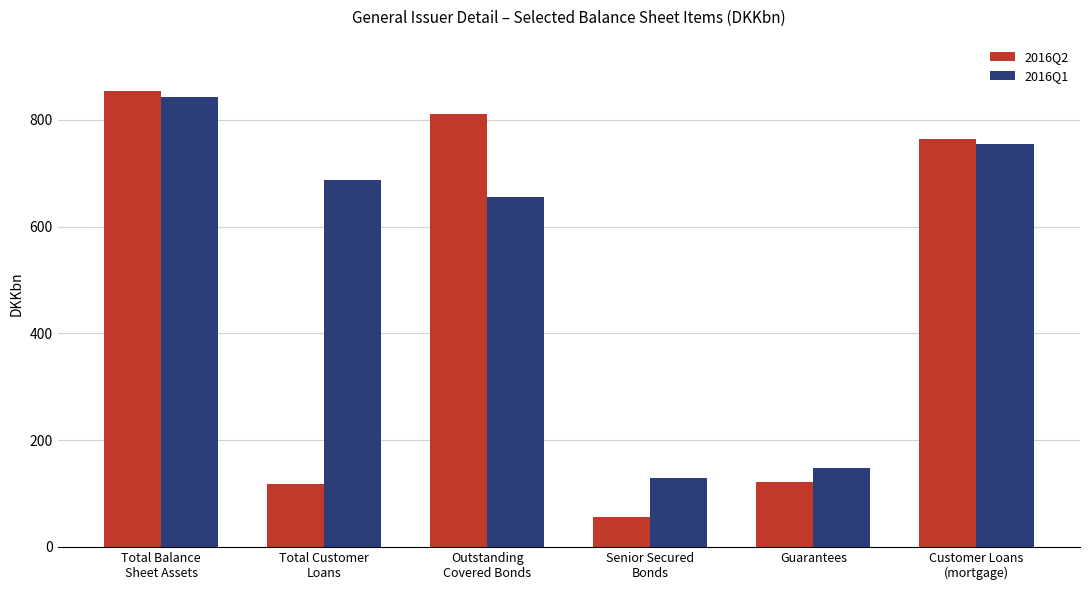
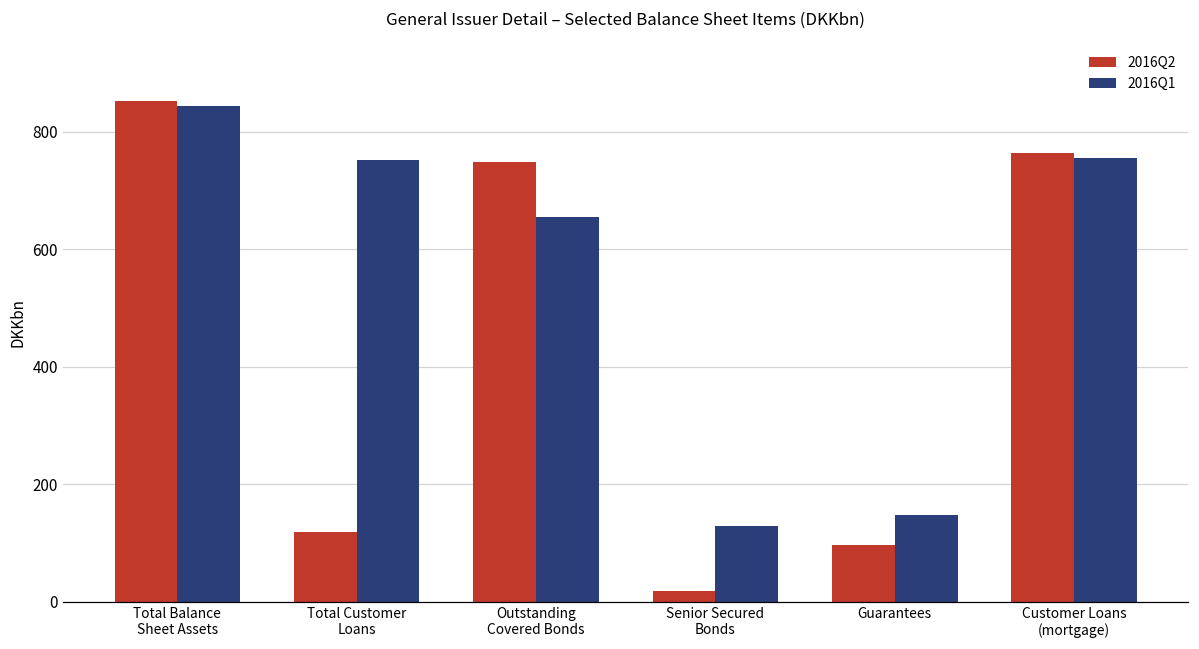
  {
    "2016Q2": {
      "Total Balance Sheet Assets": 850,
      "Total Customer Loans": 120,
-     "Outstanding Covered Bonds": 810,
-     "Senior Secured Bonds": 60,
-     "Guarantees": 120,
+     "Outstanding Covered Bonds": 750,
+     "Senior Secured Bonds": 20,
+     "Guarantees": 100,
      "Customer Loans (mortgage)": 760
    },
    "2016Q1": {
      "Total Balance Sheet Assets": 840,
-     "Total Customer Loans": 690,
+     "Total Customer Loans": 750,
      "Outstanding Covered Bonds": 650,
      "Senior Secured Bonds": 130,
      "Guarantees": 150,
      "Customer Loans (mortgage)": 760
    }
  }
